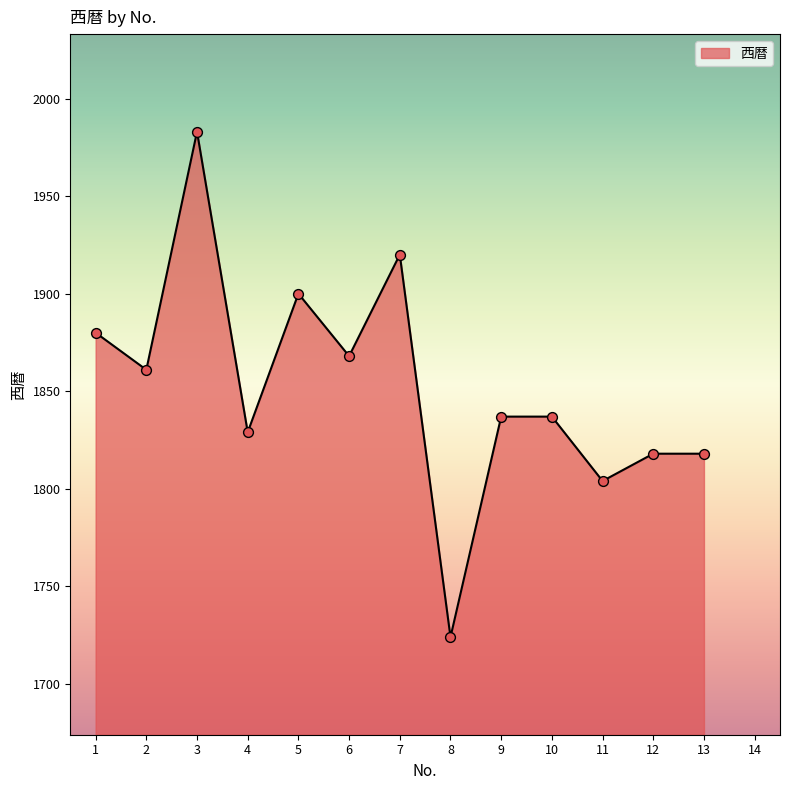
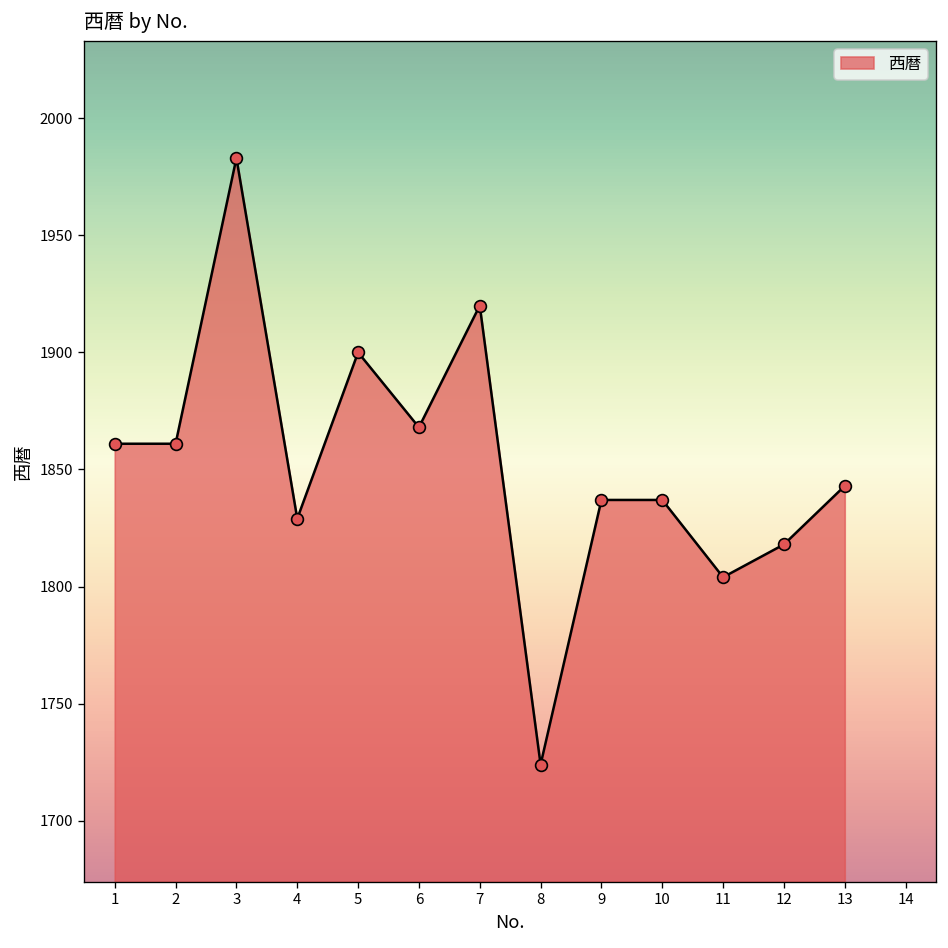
  {
-   "1": 1880,
+   "1": 1861,
    "2": 1861,
    "3": 1983,
    "4": 1829,
    "5": 1900,
    "6": 1868,
    "7": 1920,
    "8": 1724,
    "9": 1837,
    "10": 1837,
    "11": 1804,
    "12": 1818,
-   "13": 1818
+   "13": 1843
  }
